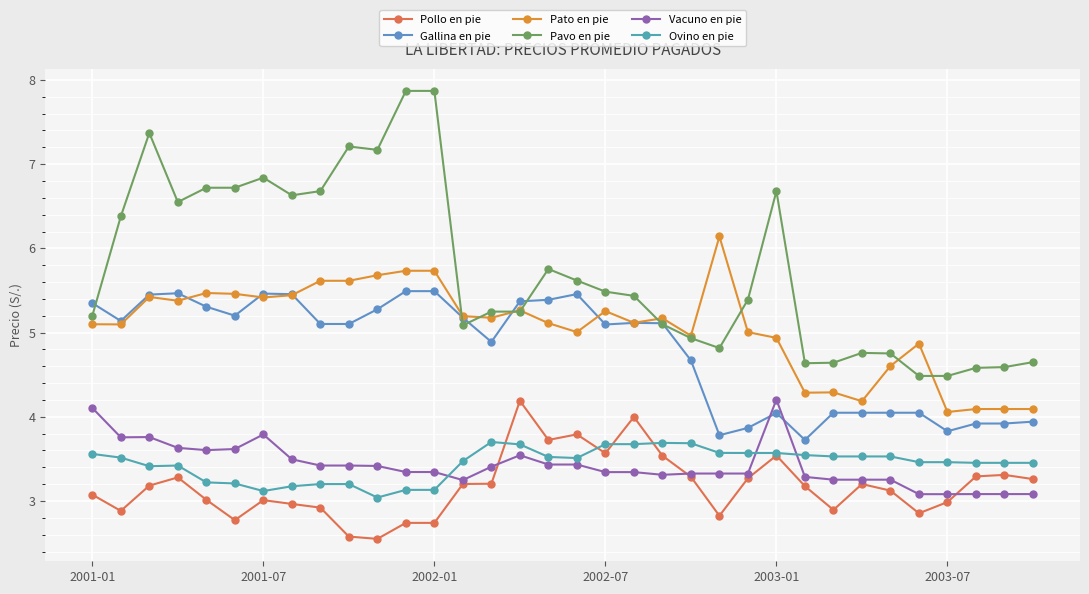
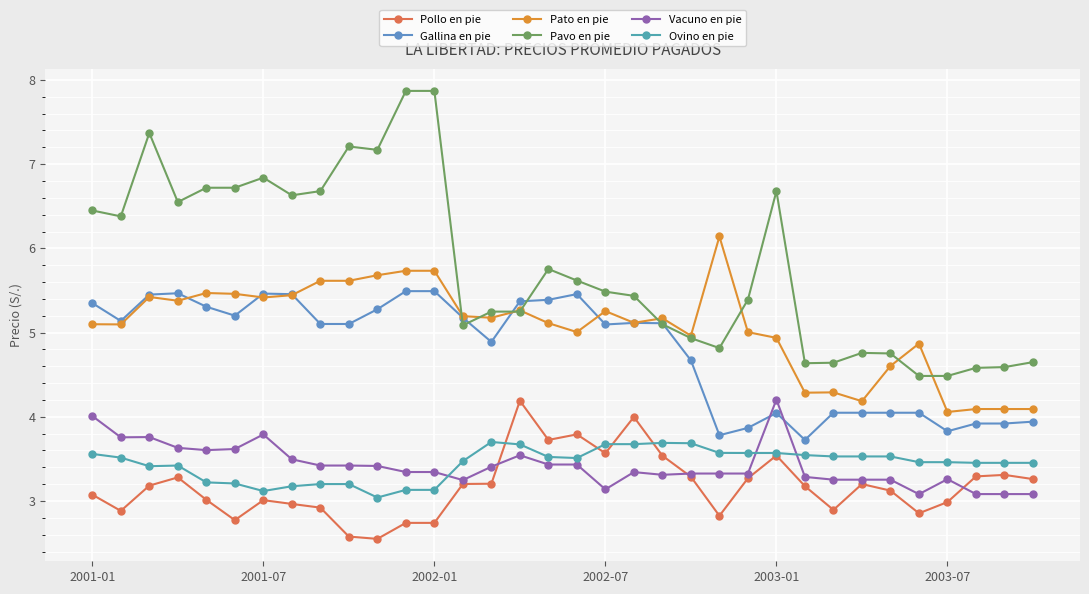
  {
    "Pavo en pie": {
-     "2001-01": 5.2,
+     "2001-01": 6.5,
      "2001-07": 6.8,
      "2002-01": 7.9,
      "2002-07": 5.5,
      "2003-01": 6.7,
      "2003-07": 4.5
    },
    "Vacuno en pie": {
-     "2001-01": 4.1,
+     "2001-01": 4.0,
      "2001-07": 3.8,
      "2002-01": 3.3,
-     "2002-07": 3.3,
+     "2002-07": 3.1,
      "2003-01": 4.2,
-     "2003-07": 3.1
+     "2003-07": 3.3
    }
  }
